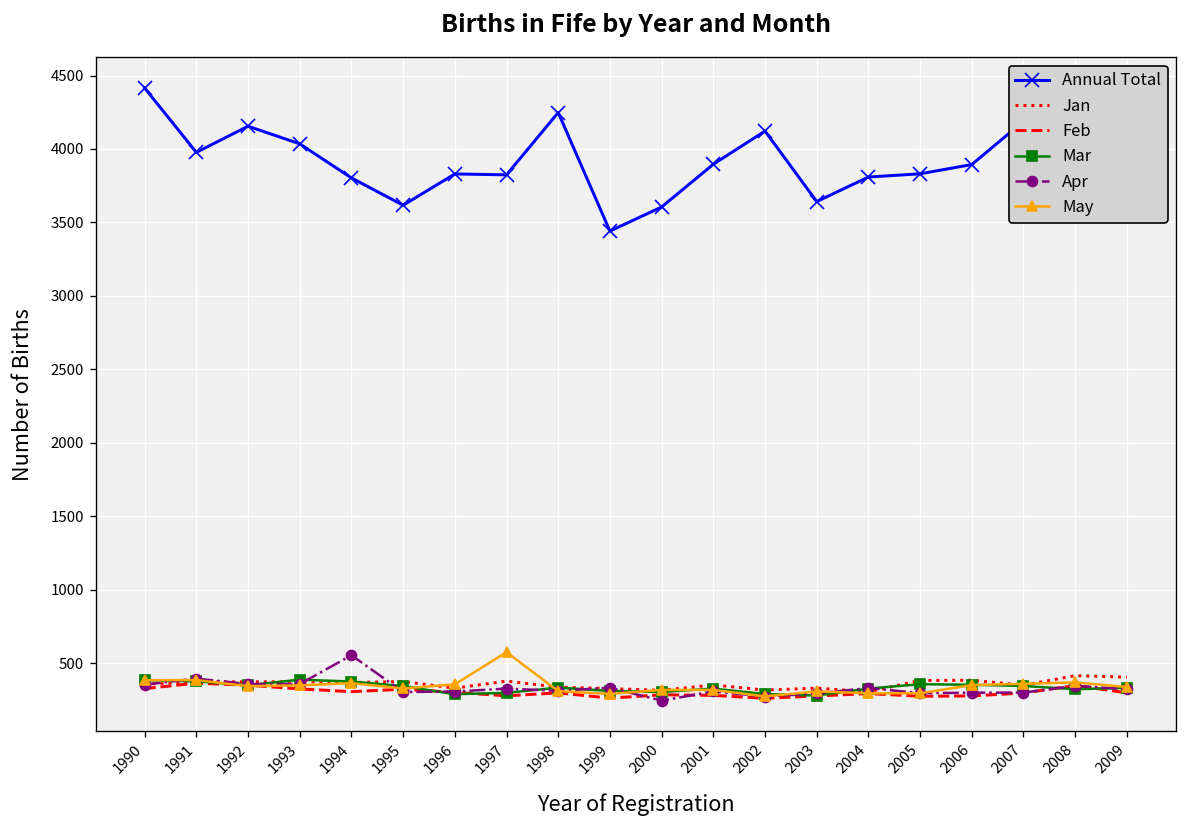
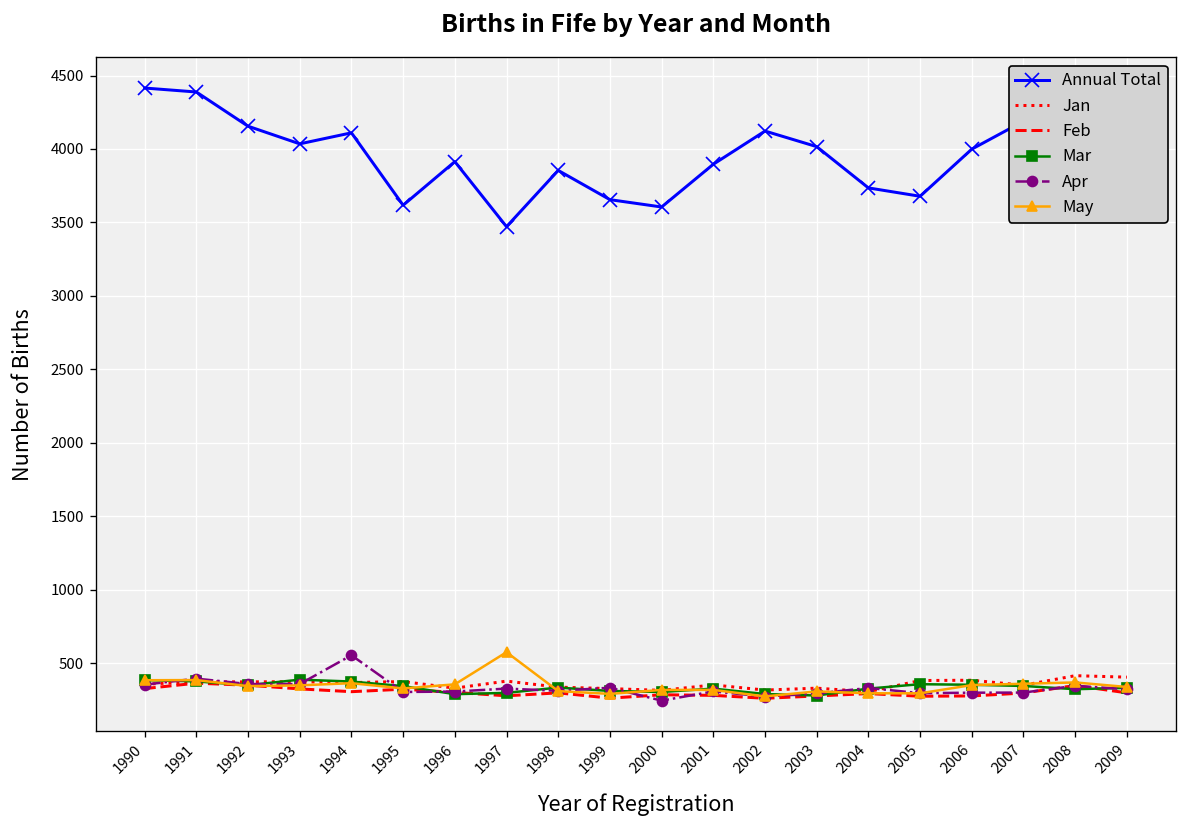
  {
    "Annual Total": {
      "1990": 4420,
-     "1991": 3980,
+     "1991": 4390,
      "1992": 4160,
      "1993": 4040,
-     "1994": 3800,
+     "1994": 4110,
      "1995": 3620,
-     "1996": 3830,
-     "1997": 3820,
-     "1998": 4250,
-     "1999": 3440,
+     "1996": 3910,
+     "1997": 3470,
+     "1998": 3850,
+     "1999": 3660,
      "2000": 3610,
      "2001": 3900,
      "2002": 4120,
-     "2003": 3640,
-     "2004": 3810,
-     "2005": 3830,
-     "2006": 3890
+     "2003": 4020,
+     "2004": 3740,
+     "2005": 3680,
+     "2006": 4000
    },
    "Mar": {
      "2005": 360,
      "2008": 320
    },
    "Apr": {
      "1994": 550,
      "1997": 330,
      "2000": 240,
      "2006": 300
    },
    "May": {
      "1996": 360,
      "1997": 570,
      "2008": 370
    }
  }
